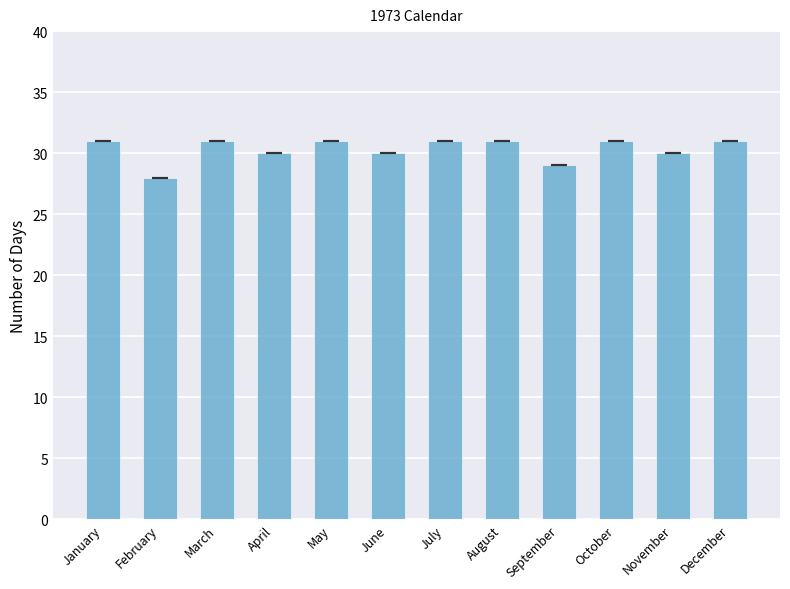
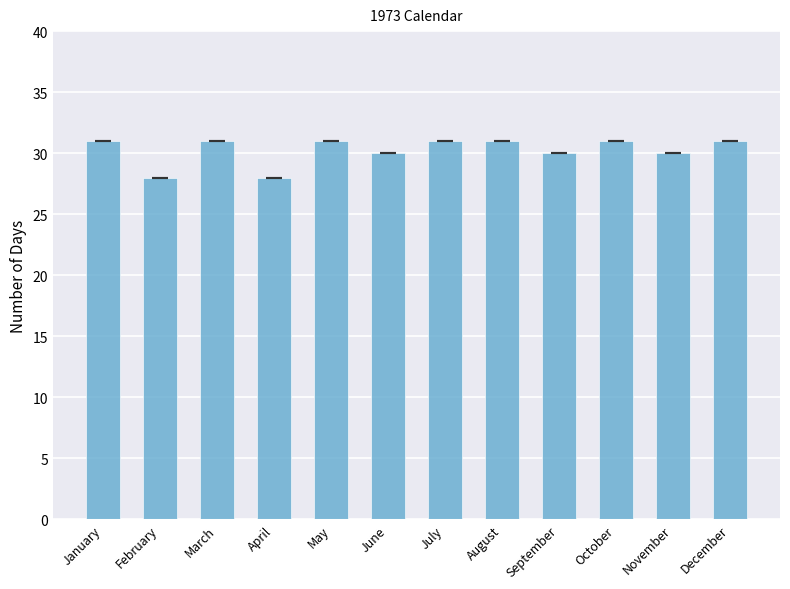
  {
    "January": 31,
    "February": 28,
    "March": 31,
-   "April": 30,
+   "April": 28,
    "May": 31,
    "June": 30,
    "July": 31,
    "August": 31,
-   "September": 29,
+   "September": 30,
    "October": 31,
    "November": 30,
    "December": 31
  }
